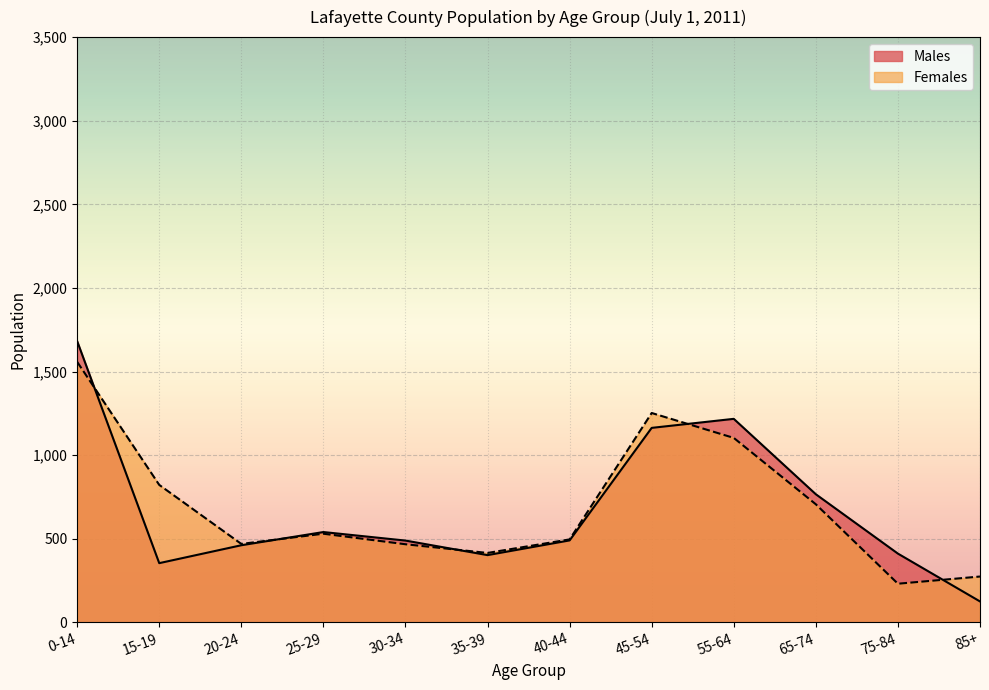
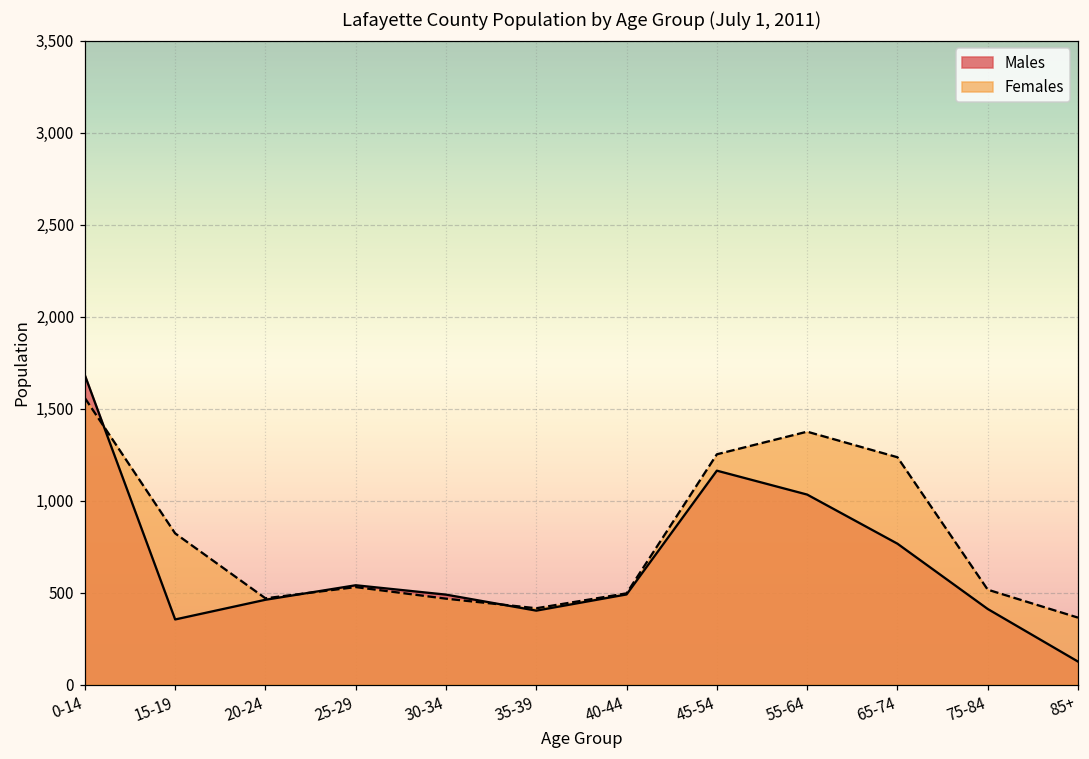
  {
    "Males": {
      "0-14": "1,680",
      "15-19": "350",
      "30-34": "490",
      "45-54": "1,160",
-     "55-64": "1,220",
+     "55-64": "1,030",
      "65-74": "770",
      "75-84": "410",
      "85+": "130"
    },
    "Females": {
      "0-14": "1,560",
      "15-19": "820",
      "30-34": "470",
      "45-54": "1,250",
-     "55-64": "1,100",
-     "65-74": "710",
-     "75-84": "230",
-     "85+": "270"
+     "55-64": "1,380",
+     "65-74": "1,240",
+     "75-84": "520",
+     "85+": "360"
    }
  }
